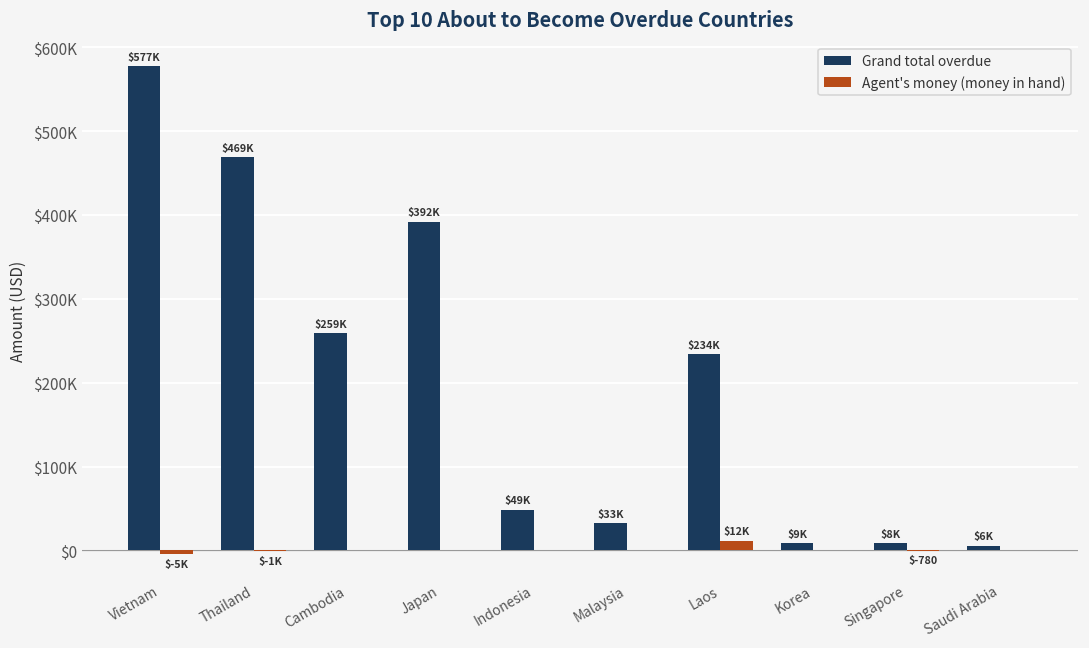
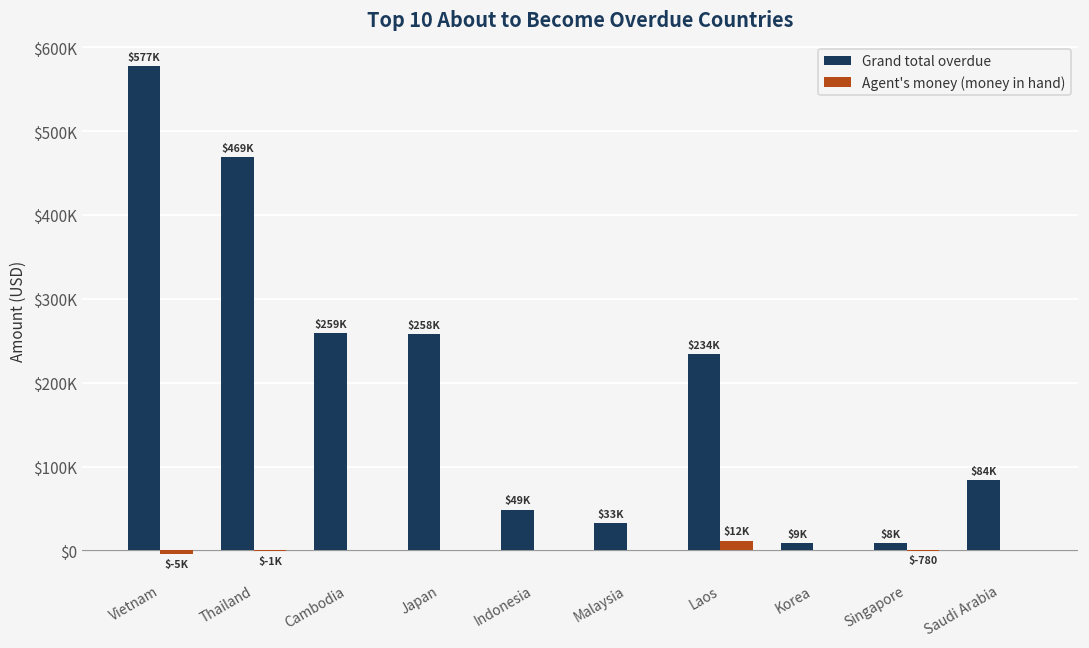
  {
    "Grand total overdue": {
      "Vietnam": "$577K",
      "Thailand": "$469K",
      "Cambodia": "$259K",
-     "Japan": "$392K",
+     "Japan": "$258K",
      "Indonesia": "$49K",
      "Malaysia": "$33K",
      "Laos": "$234K",
      "Korea": "$9K",
      "Singapore": "$8K",
-     "Saudi Arabia": "$6K"
+     "Saudi Arabia": "$84K"
    },
    "Agent's money (money in hand)": {
      "Vietnam": "$-5K",
      "Thailand": "$-1K",
      "Laos": "$12K",
      "Singapore": "$-780"
    }
  }
